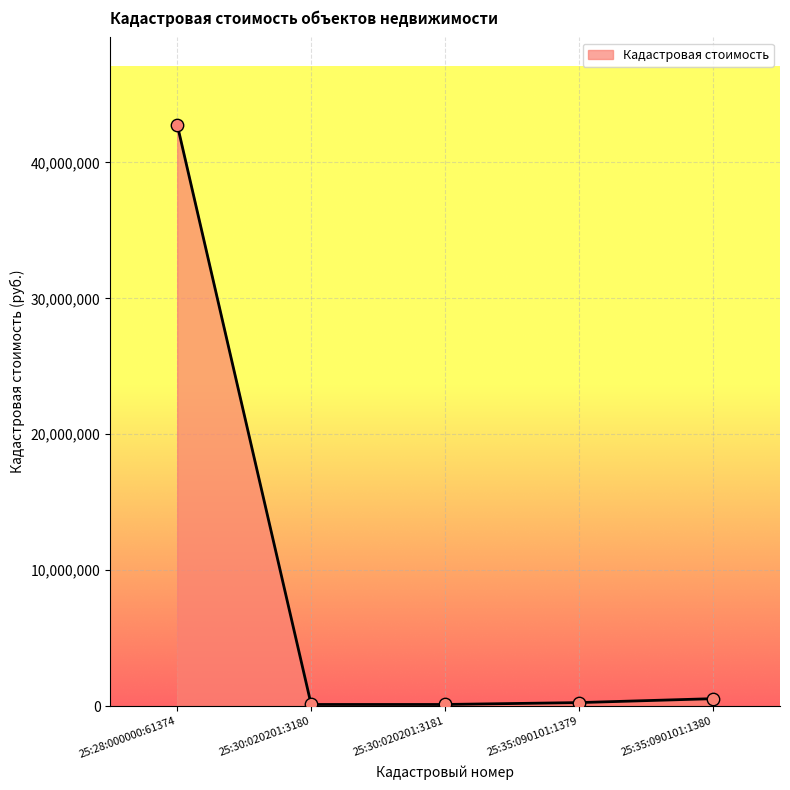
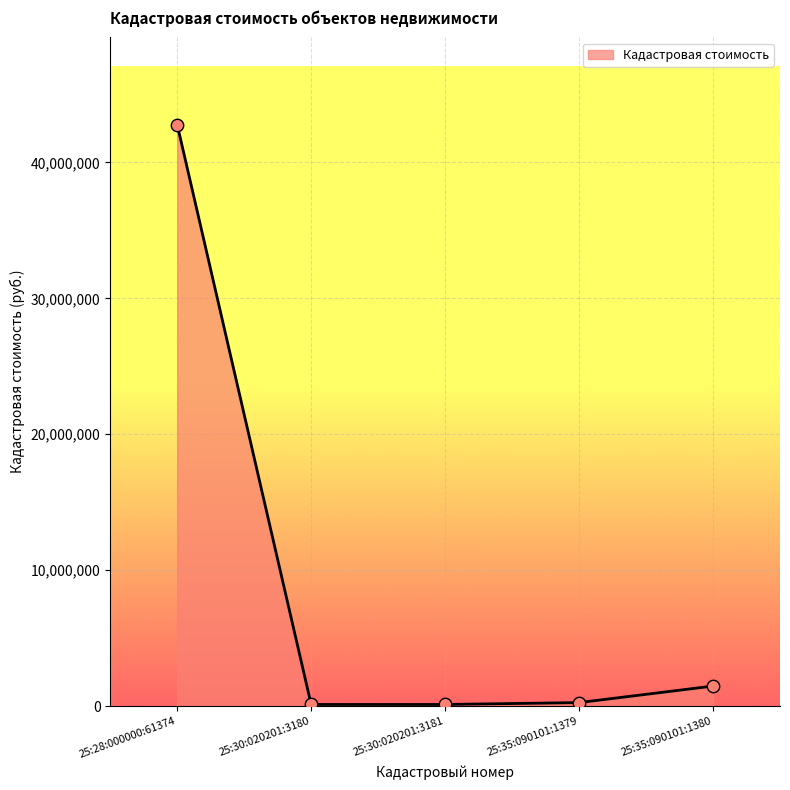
  {
    "25:28:000000:61374": "42,800,000",
    "25:30:020201:3180": "100,000",
    "25:30:020201:3181": "100,000",
    "25:35:090101:1379": "300,000",
-   "25:35:090101:1380": "500,000"
+   "25:35:090101:1380": "1,500,000"
  }
